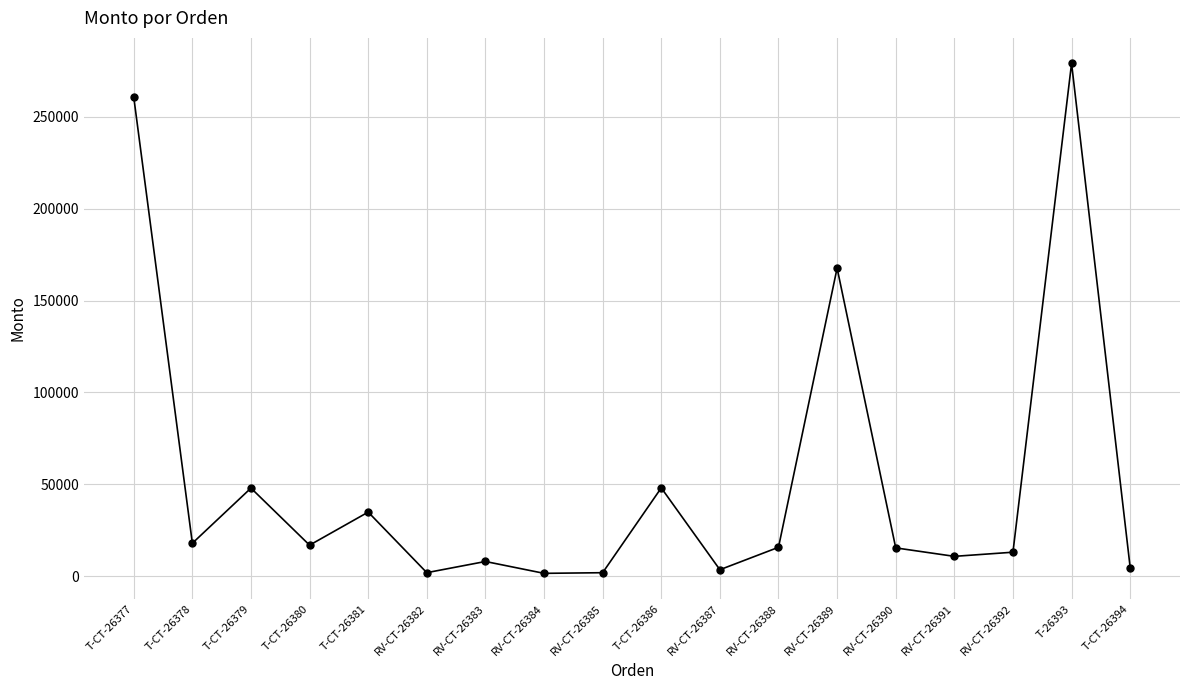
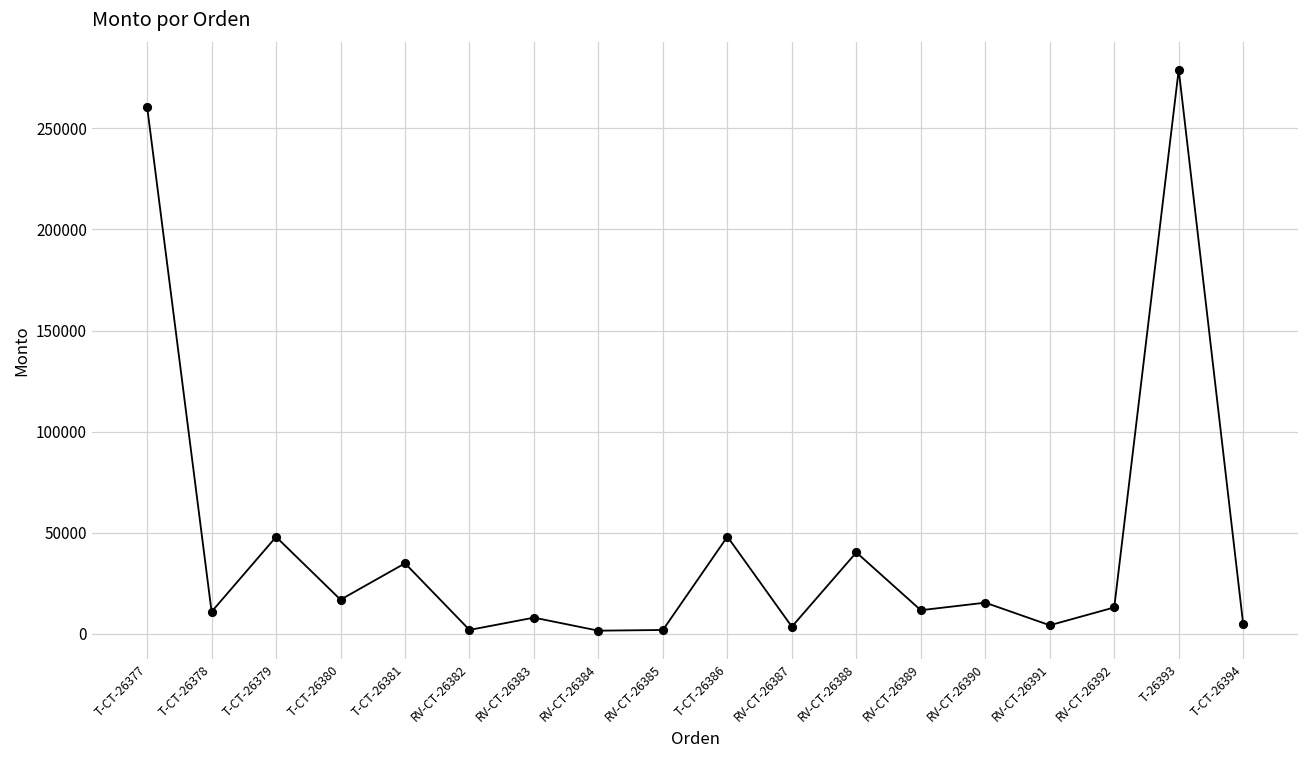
  {
    "T-CT-26377": 261000,
-   "T-CT-26378": 18000,
+   "T-CT-26378": 11000,
    "T-CT-26379": 48000,
    "T-CT-26380": 17000,
    "T-CT-26381": 35000,
    "RV-CT-26382": 2000,
    "RV-CT-26383": 8000,
    "RV-CT-26384": 2000,
    "RV-CT-26385": 2000,
    "T-CT-26386": 48000,
    "RV-CT-26387": 4000,
-   "RV-CT-26388": 16000,
-   "RV-CT-26389": 168000,
+   "RV-CT-26388": 40000,
+   "RV-CT-26389": 12000,
    "RV-CT-26390": 15000,
-   "RV-CT-26391": 11000,
+   "RV-CT-26391": 4000,
    "RV-CT-26392": 13000,
    "T-26393": 279000,
    "T-CT-26394": 5000
  }
